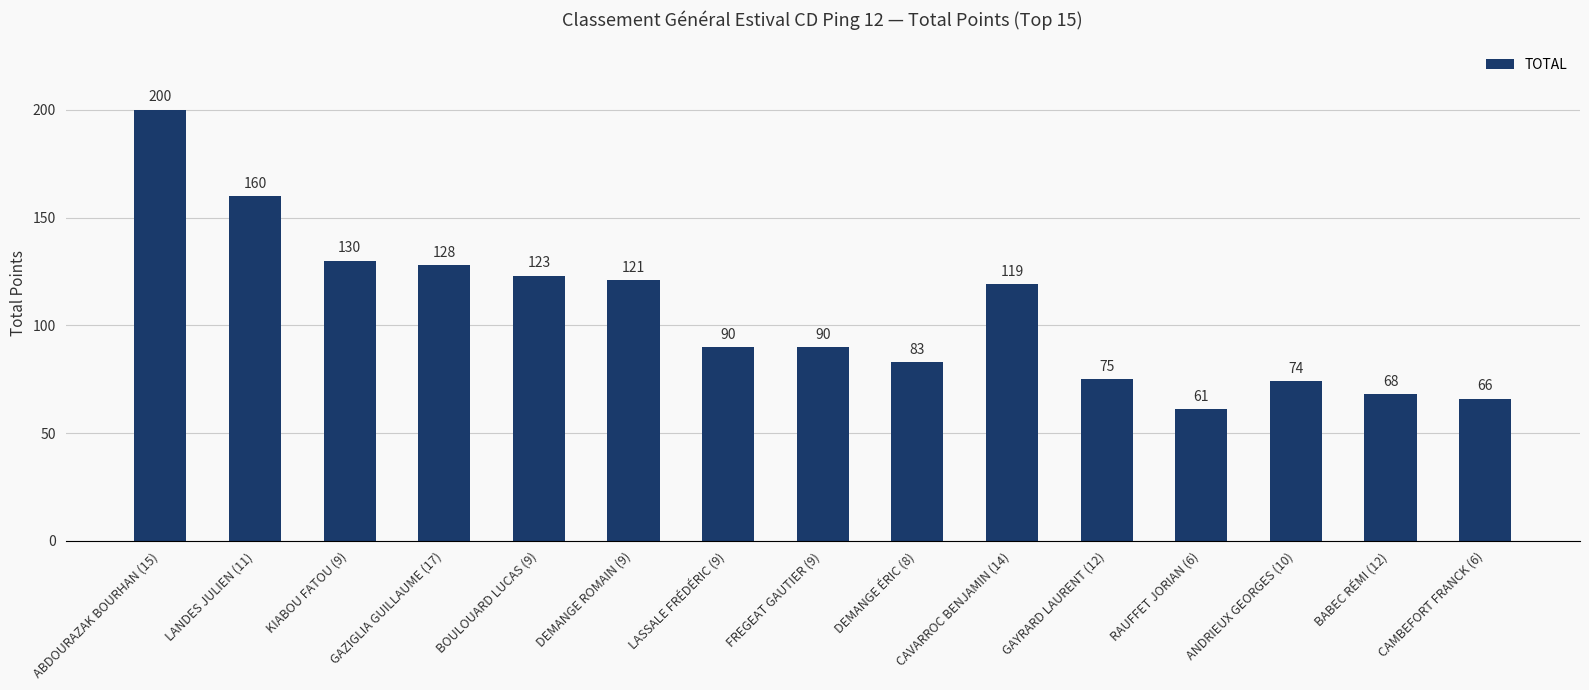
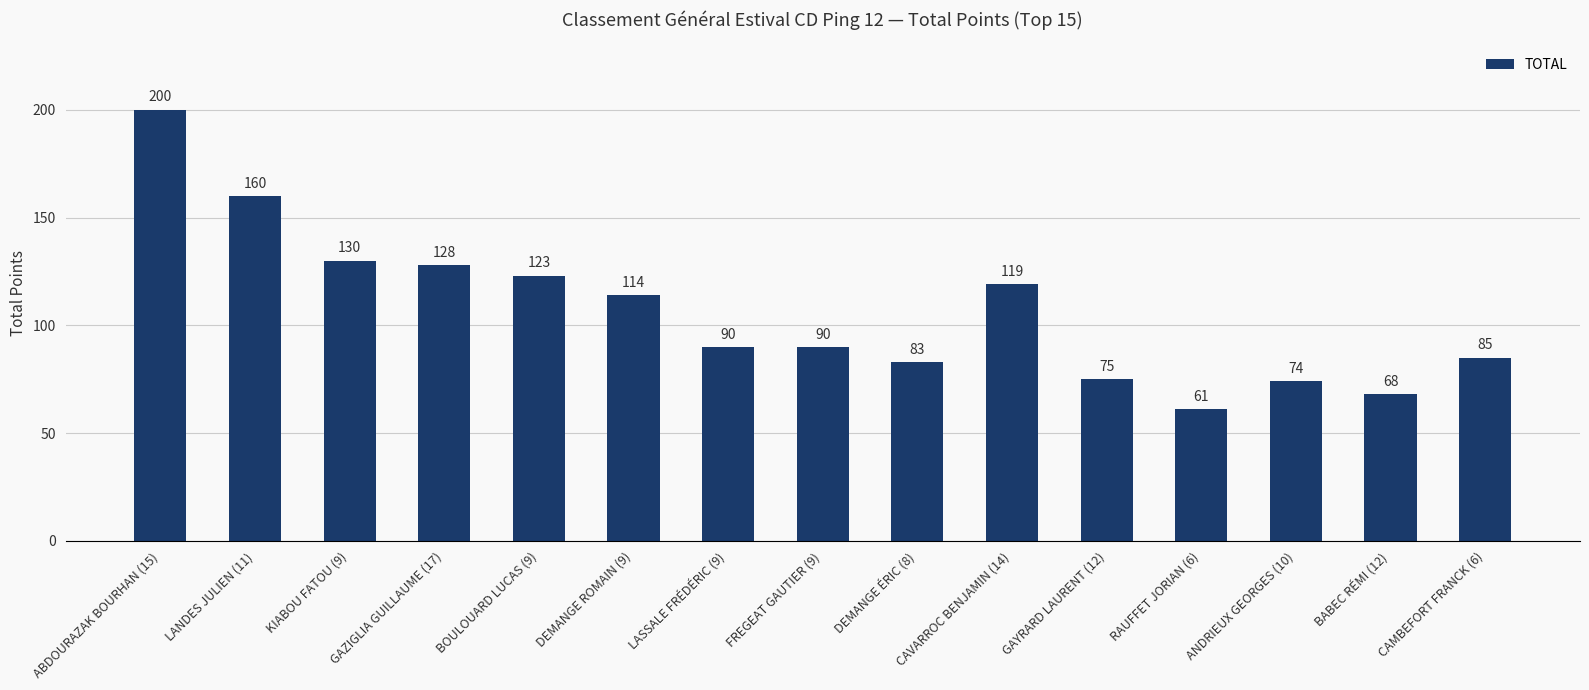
  {
    "ABDOURAZAK BOURHAN (15)": 200,
    "LANDES JULIEN (11)": 160,
    "KIABOU FATOU (9)": 130,
    "GAZIGLIA GUILLAUME (17)": 128,
    "BOULOUARD LUCAS (9)": 123,
-   "DEMANGE ROMAIN (9)": 121,
+   "DEMANGE ROMAIN (9)": 114,
    "LASSALE FRÉDÉRIC (9)": 90,
    "FREGEAT GAUTIER (9)": 90,
    "DEMANGE ÉRIC (8)": 83,
    "CAVARROC BENJAMIN (14)": 119,
    "GAYRARD LAURENT (12)": 75,
    "RAUFFET JORIAN (6)": 61,
    "ANDRIEUX GEORGES (10)": 74,
    "BABEC RÉMI (12)": 68,
-   "CAMBEFORT FRANCK (6)": 66
+   "CAMBEFORT FRANCK (6)": 85
  }
